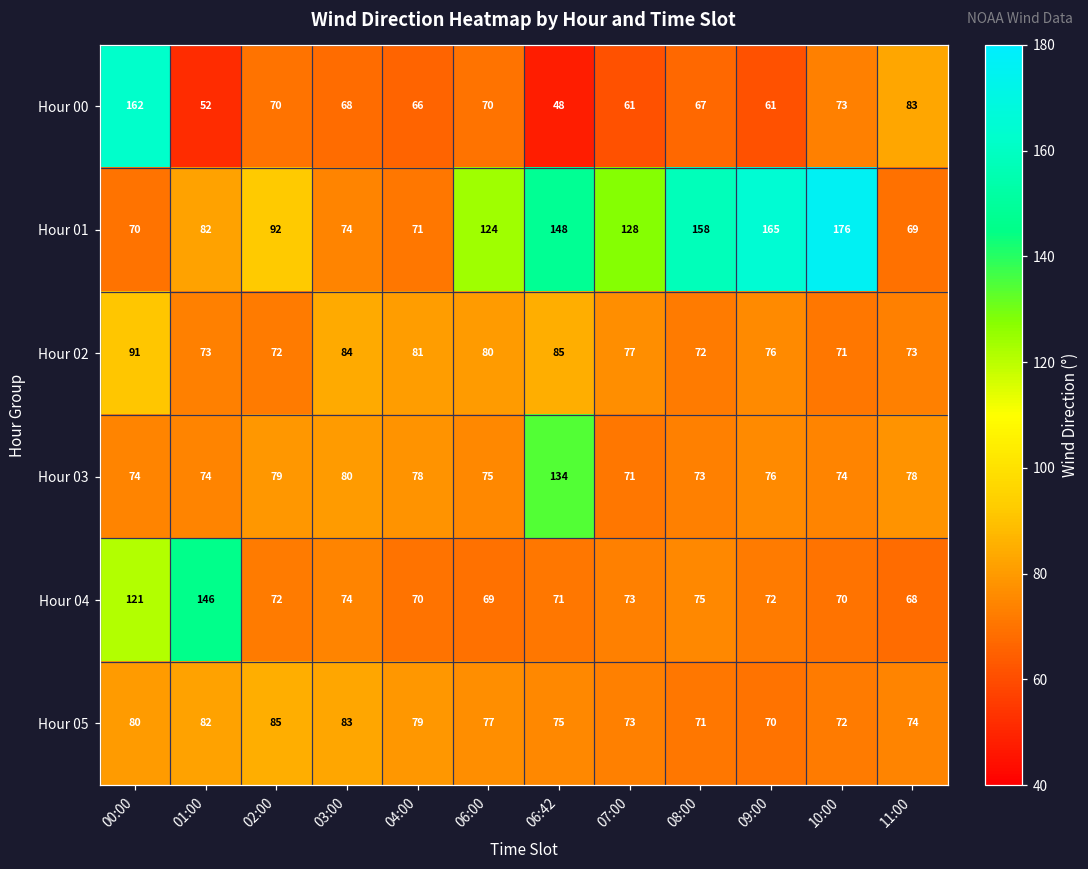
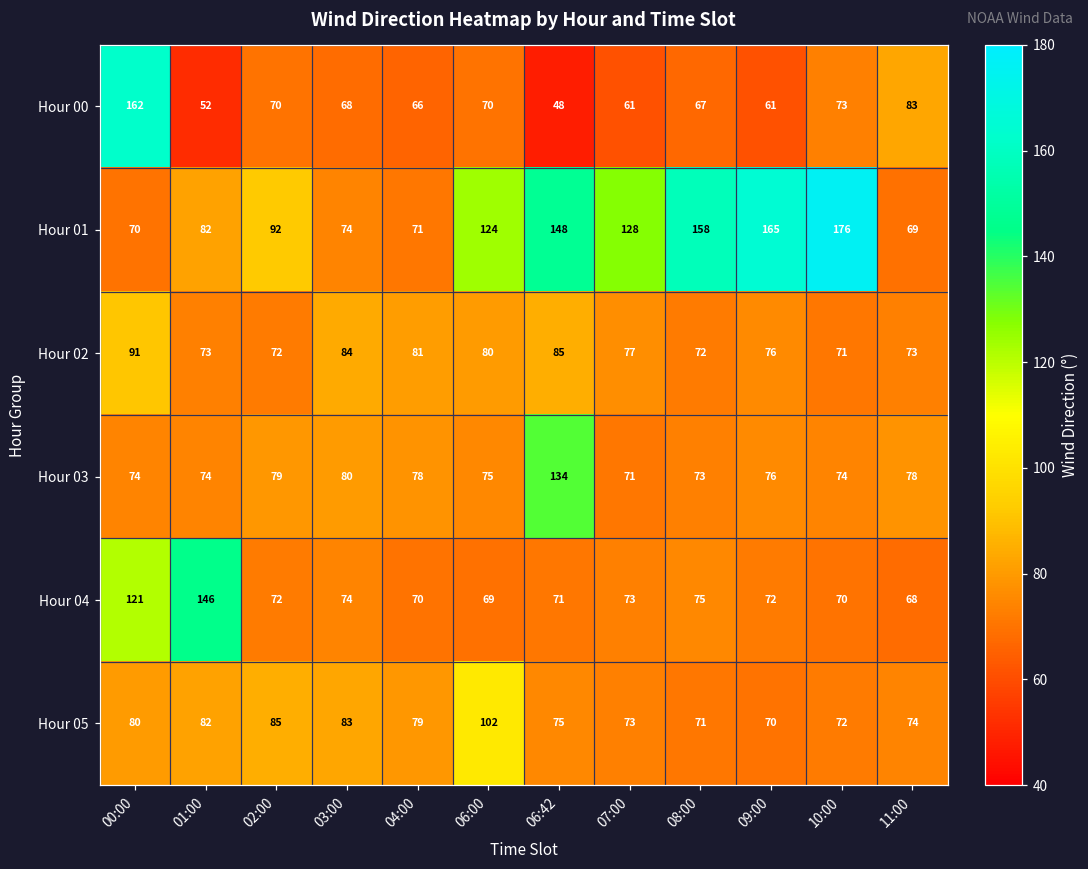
  {
    "Hour 00": {
      "00:00": 162,
      "01:00": 52,
      "02:00": 70,
      "03:00": 68,
      "04:00": 66,
      "06:00": 70,
      "06:42": 48,
      "07:00": 61,
      "08:00": 67,
      "09:00": 61,
      "10:00": 73,
      "11:00": 83
    },
    "Hour 01": {
      "00:00": 70,
      "01:00": 82,
      "02:00": 92,
      "03:00": 74,
      "04:00": 71,
      "06:00": 124,
      "06:42": 148,
      "07:00": 128,
      "08:00": 158,
      "09:00": 165,
      "10:00": 176,
      "11:00": 69
    },
    "Hour 02": {
      "00:00": 91,
      "01:00": 73,
      "02:00": 72,
      "03:00": 84,
      "04:00": 81,
      "06:00": 80,
      "06:42": 85,
      "07:00": 77,
      "08:00": 72,
      "09:00": 76,
      "10:00": 71,
      "11:00": 73
    },
    "Hour 03": {
      "00:00": 74,
      "01:00": 74,
      "02:00": 79,
      "03:00": 80,
      "04:00": 78,
      "06:00": 75,
      "06:42": 134,
      "07:00": 71,
      "08:00": 73,
      "09:00": 76,
      "10:00": 74,
      "11:00": 78
    },
    "Hour 04": {
      "00:00": 121,
      "01:00": 146,
      "02:00": 72,
      "03:00": 74,
      "04:00": 70,
      "06:00": 69,
      "06:42": 71,
      "07:00": 73,
      "08:00": 75,
      "09:00": 72,
      "10:00": 70,
      "11:00": 68
    },
    "Hour 05": {
      "00:00": 80,
      "01:00": 82,
      "02:00": 85,
      "03:00": 83,
      "04:00": 79,
-     "06:00": 77,
+     "06:00": 102,
      "06:42": 75,
      "07:00": 73,
      "08:00": 71,
      "09:00": 70,
      "10:00": 72,
      "11:00": 74
    }
  }
